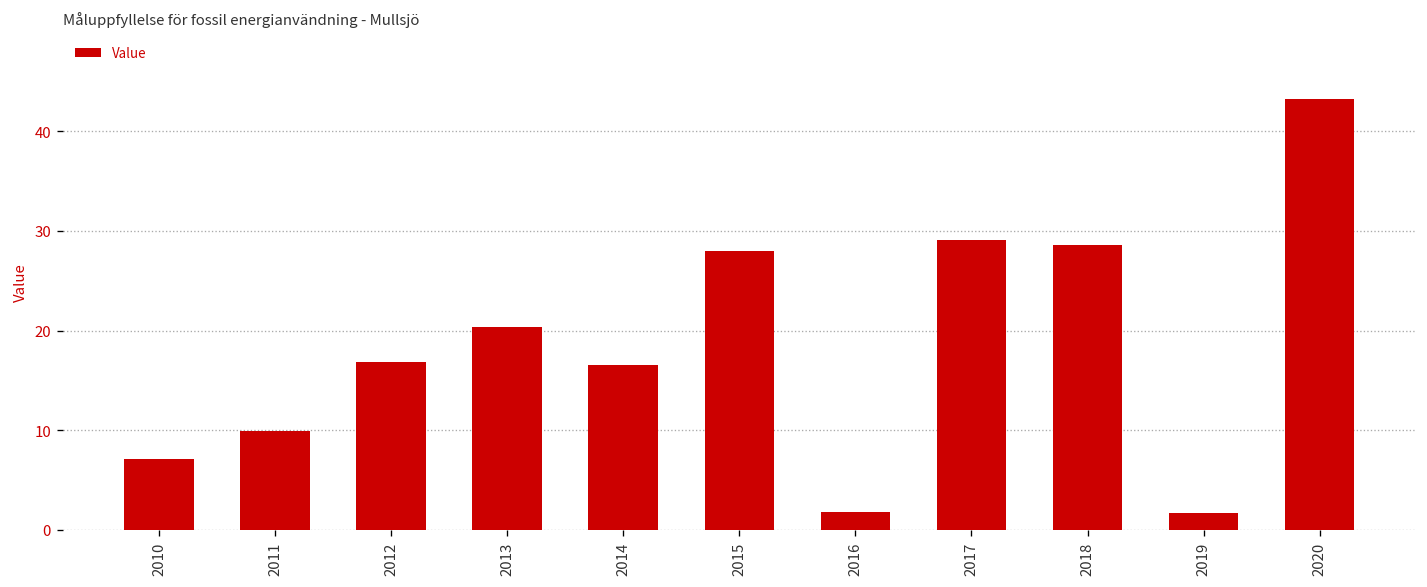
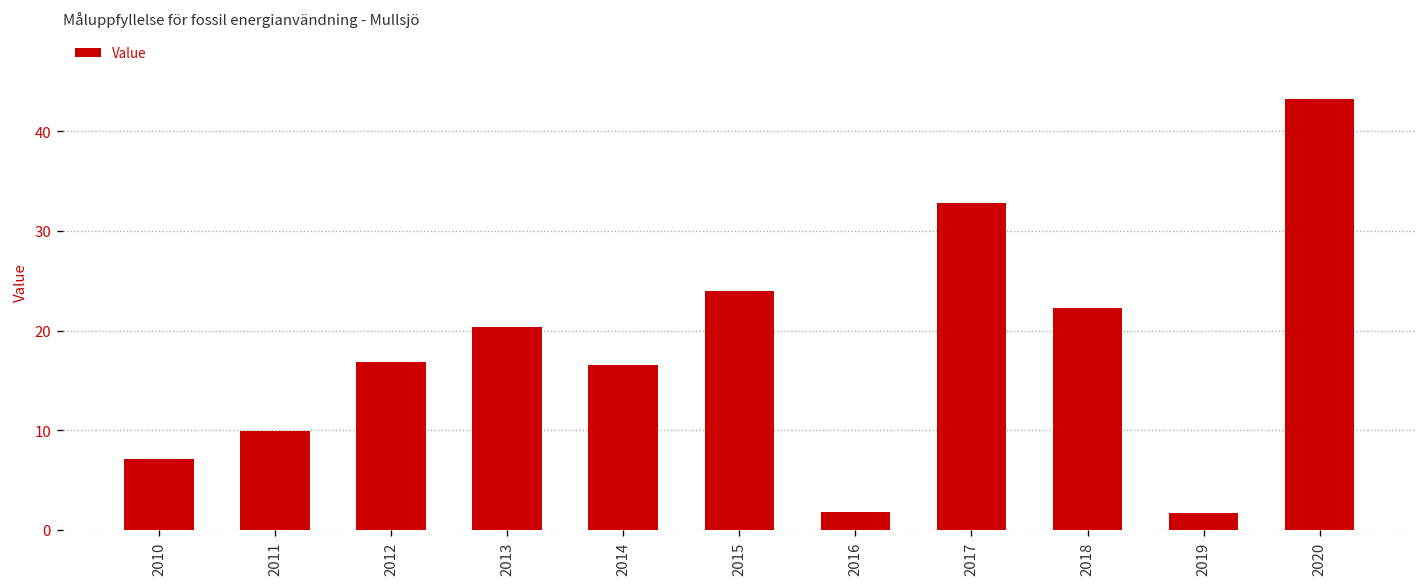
  {
    "2010": 7,
    "2011": 10,
    "2012": 17,
    "2013": 20,
    "2014": 17,
-   "2015": 28,
+   "2015": 24,
    "2016": 2,
-   "2017": 29,
-   "2018": 29,
+   "2017": 33,
+   "2018": 22,
    "2019": 2,
    "2020": 43
  }
